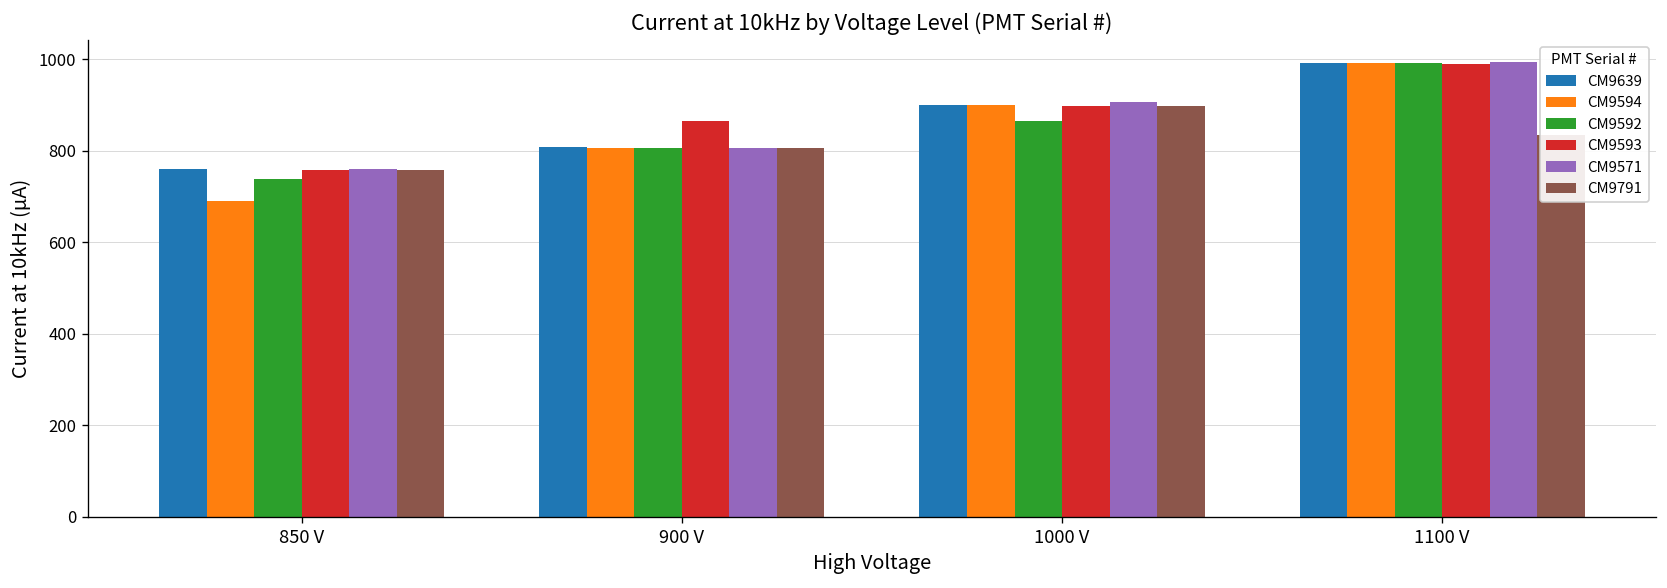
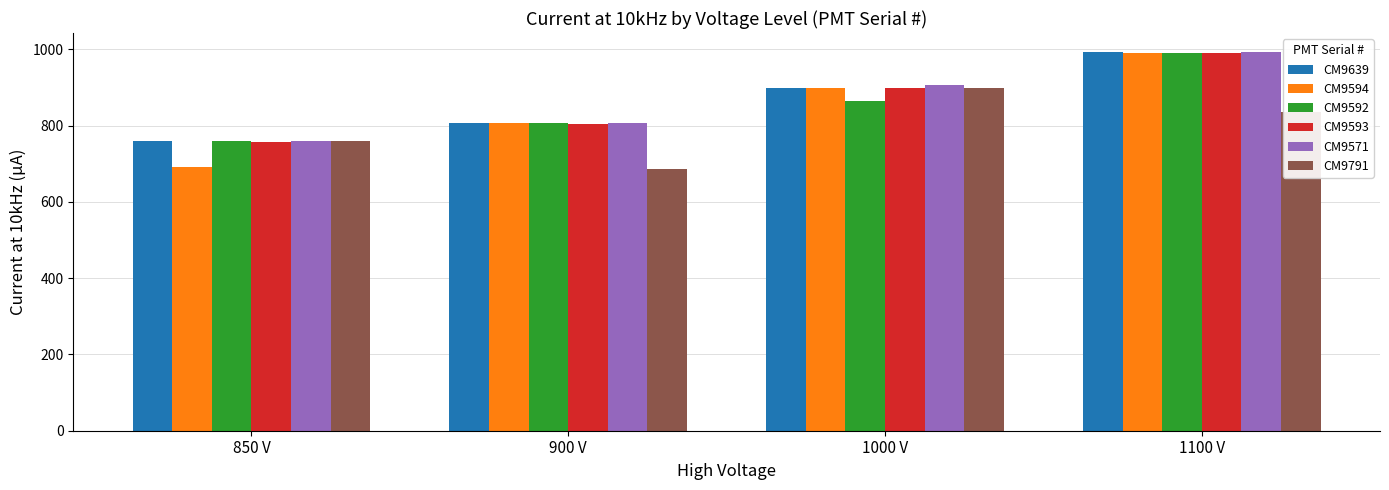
  {
    "CM9639": {
      "850 V": 760,
      "900 V": 810,
      "1000 V": 900,
      "1100 V": 990
    },
    "CM9594": {
      "850 V": 690,
      "900 V": 810,
      "1000 V": 900,
      "1100 V": 990
    },
    "CM9592": {
-     "850 V": 740,
+     "850 V": 760,
      "900 V": 810,
      "1000 V": 860,
      "1100 V": 990
    },
    "CM9593": {
      "850 V": 760,
-     "900 V": 860,
+     "900 V": 810,
      "1000 V": 900,
      "1100 V": 990
    },
    "CM9571": {
      "850 V": 760,
      "900 V": 810,
      "1000 V": 910,
      "1100 V": 990
    },
    "CM9791": {
      "850 V": 760,
-     "900 V": 810,
+     "900 V": 690,
      "1000 V": 900
    }
  }
